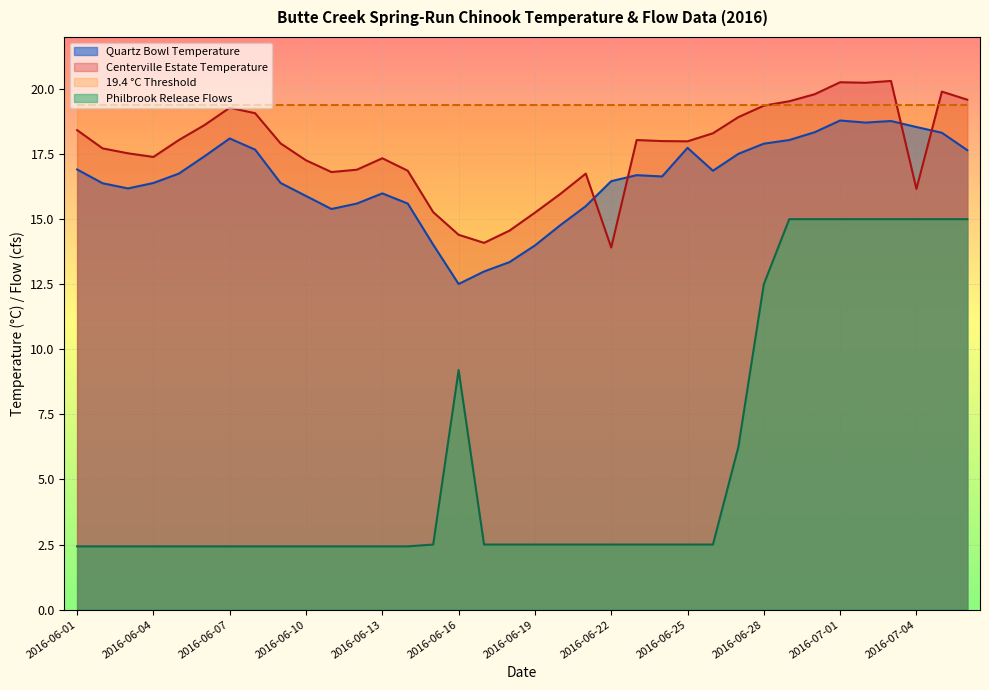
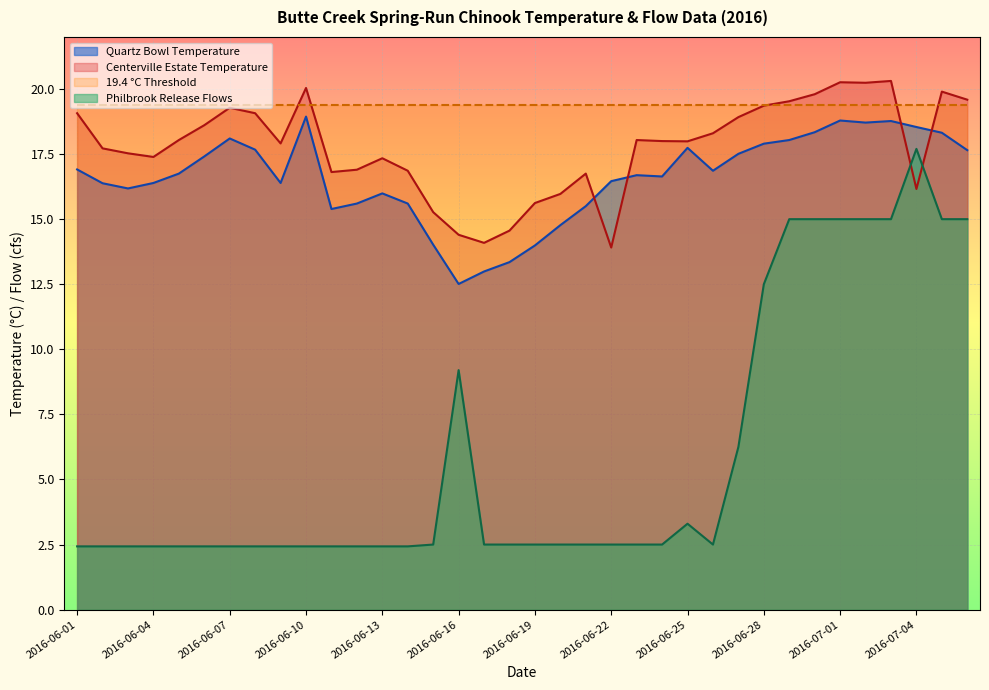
  {
    "Quartz Bowl Temperature": {
      "2016-06-01": 16.9,
      "2016-06-04": 16.4,
      "2016-06-07": 18.1,
-     "2016-06-10": 15.9,
+     "2016-06-10": 18.9,
      "2016-06-13": 16.0,
      "2016-06-16": 12.5,
      "2016-06-19": 14.0,
      "2016-06-22": 16.5,
      "2016-06-25": 17.7,
      "2016-06-28": 17.9,
      "2016-07-01": 18.8,
      "2016-07-04": 18.5
    },
    "Centerville Estate Temperature": {
-     "2016-06-01": 18.4,
+     "2016-06-01": 19.1,
      "2016-06-04": 17.4,
-     "2016-06-10": 17.3,
+     "2016-06-10": 20.0,
      "2016-06-13": 17.3,
      "2016-06-16": 14.4,
-     "2016-06-19": 15.3,
+     "2016-06-19": 15.6,
      "2016-06-22": 13.9,
      "2016-06-25": 18.0,
      "2016-07-01": 20.3,
      "2016-07-04": 16.2
    },
    "19.4 °C Threshold": {
      "2016-06-10": 19.4,
      "2016-06-13": 19.4,
      "2016-06-16": 19.4,
      "2016-06-19": 19.4,
      "2016-06-22": 19.4,
      "2016-06-25": 19.4,
      "2016-07-01": 19.4,
      "2016-07-04": 19.4
    },
    "Philbrook Release Flows": {
      "2016-06-01": 2.4,
      "2016-06-04": 2.4,
      "2016-06-07": 2.4,
      "2016-06-10": 2.4,
      "2016-06-13": 2.4,
      "2016-06-16": 9.2,
      "2016-06-19": 2.5,
      "2016-06-22": 2.5,
-     "2016-06-25": 2.5,
+     "2016-06-25": 3.3,
      "2016-06-28": 12.5,
      "2016-07-01": 15.0,
-     "2016-07-04": 15.0
+     "2016-07-04": 17.7
    }
  }
